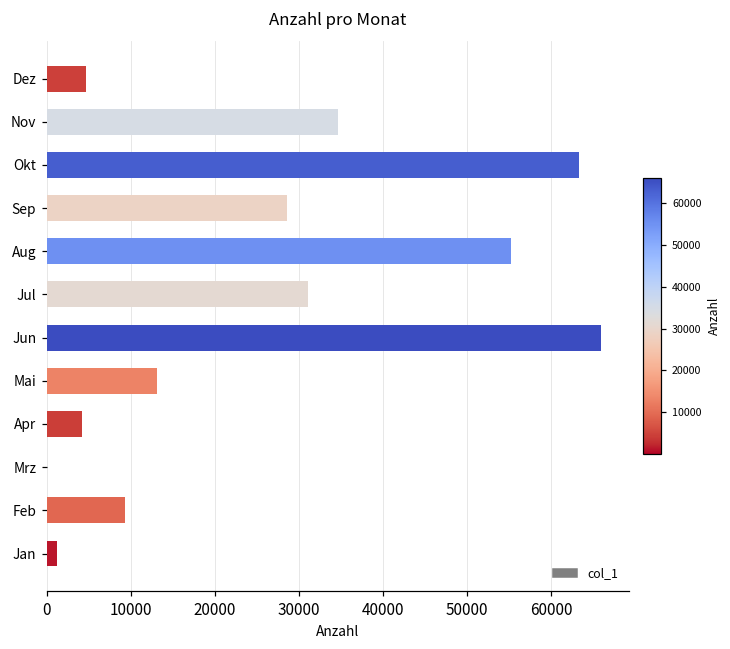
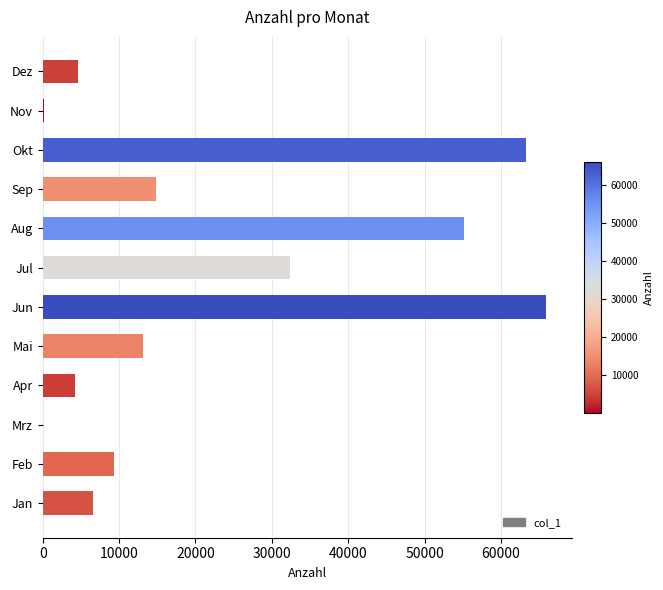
  {
    "Dez": 5000,
-   "Nov": 35000,
+   "Nov": 0,
    "Okt": 63000,
-   "Sep": 29000,
+   "Sep": 15000,
    "Aug": 55000,
-   "Jul": 31000,
+   "Jul": 32000,
    "Jun": 66000,
    "Mai": 13000,
    "Apr": 4000,
    "Feb": 9000,
-   "Jan": 1000
+   "Jan": 7000
  }
